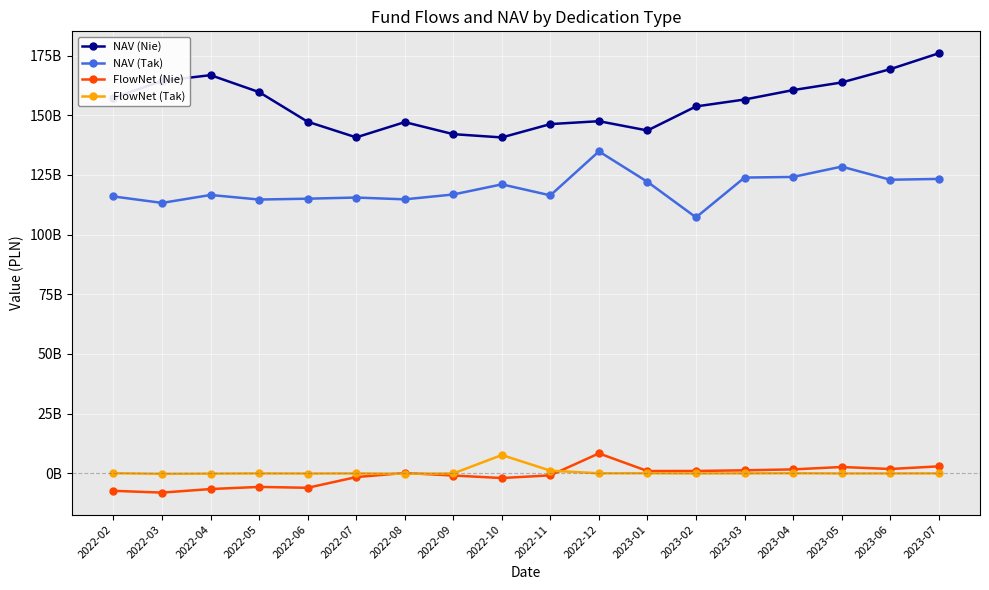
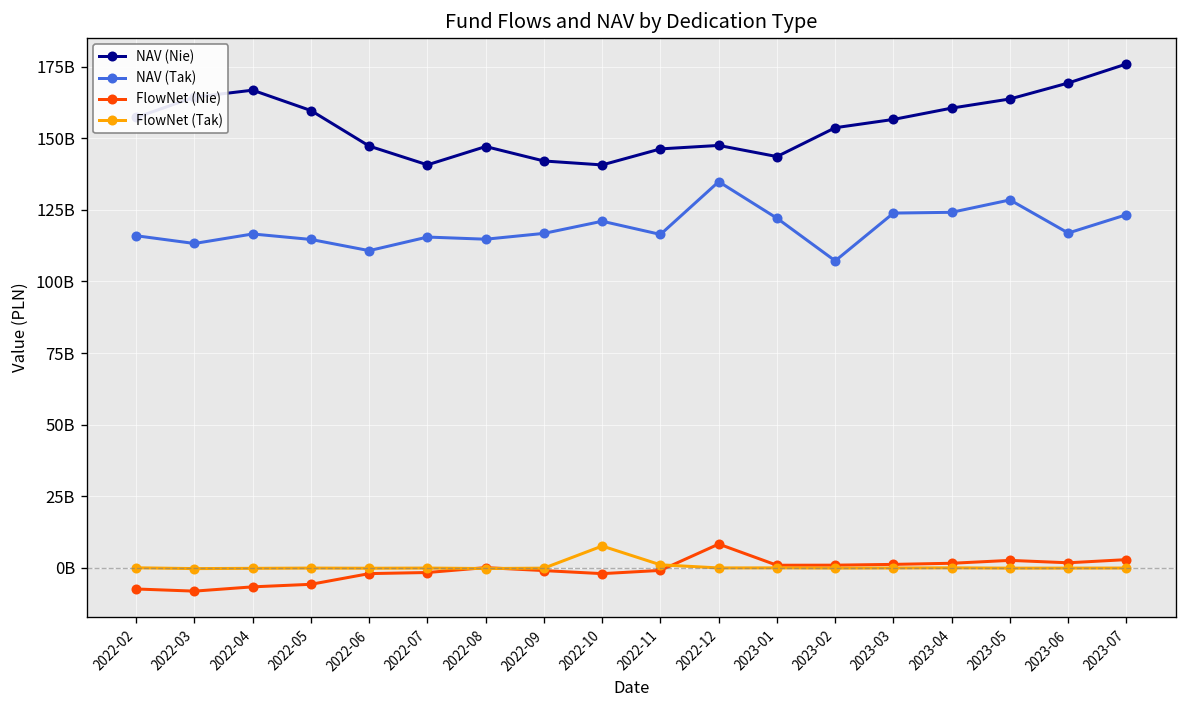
  {
    "NAV (Nie)": {
      "2022-04": 167000000000,
      "2022-05": 160000000000,
      "2022-06": 147000000000,
      "2022-07": 141000000000,
      "2022-08": 147000000000,
      "2022-09": 142000000000,
      "2022-10": 141000000000,
      "2022-11": 146000000000,
      "2022-12": 148000000000,
      "2023-01": 144000000000,
      "2023-02": 154000000000,
      "2023-03": 157000000000,
      "2023-04": 161000000000,
      "2023-05": 164000000000,
      "2023-06": 169000000000,
      "2023-07": 176000000000
    },
    "NAV (Tak)": {
      "2022-02": 116000000000,
      "2022-03": 113000000000,
      "2022-04": 117000000000,
      "2022-05": 115000000000,
-     "2022-06": 115000000000,
+     "2022-06": 111000000000,
      "2022-07": 116000000000,
      "2022-08": 115000000000,
      "2022-09": 117000000000,
      "2022-10": 121000000000,
      "2022-11": 116000000000,
      "2022-12": 135000000000,
      "2023-01": 122000000000,
      "2023-02": 107000000000,
      "2023-03": 124000000000,
      "2023-04": 124000000000,
      "2023-05": 128000000000,
-     "2023-06": 123000000000,
+     "2023-06": 117000000000,
      "2023-07": 123000000000
    },
    "FlowNet (Nie)": {
      "2022-02": -7000000000,
      "2022-03": -8000000000,
      "2022-04": -7000000000,
      "2022-05": -6000000000,
-     "2022-06": -6000000000,
+     "2022-06": -2000000000,
      "2022-07": -2000000000,
      "2022-10": -2000000000,
      "2022-11": -1000000000,
      "2022-12": 8000000000,
      "2023-03": 1000000000,
      "2023-04": 2000000000,
      "2023-05": 3000000000,
      "2023-06": 2000000000,
      "2023-07": 3000000000
    },
    "FlowNet (Tak)": {
      "2022-02": 0,
      "2022-03": 0,
      "2022-04": 0,
      "2022-05": 0,
      "2022-06": 0,
      "2022-07": 0,
      "2022-10": 8000000000,
      "2022-11": 1000000000,
      "2022-12": 0,
      "2023-03": 0,
      "2023-04": 0,
      "2023-05": 0,
      "2023-06": 0,
      "2023-07": 0
    }
  }
